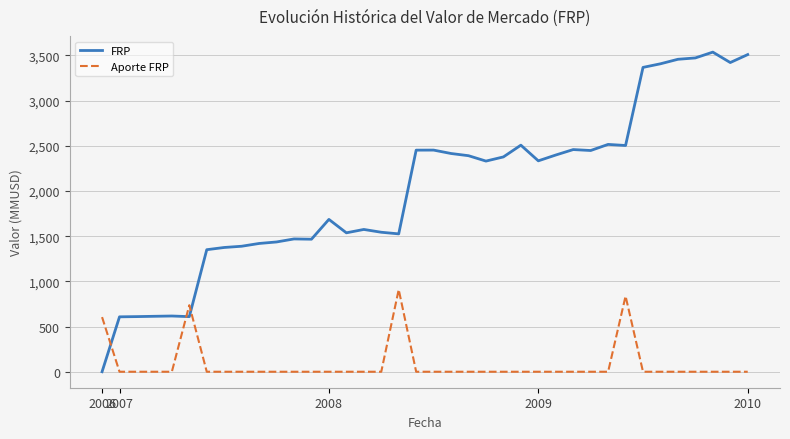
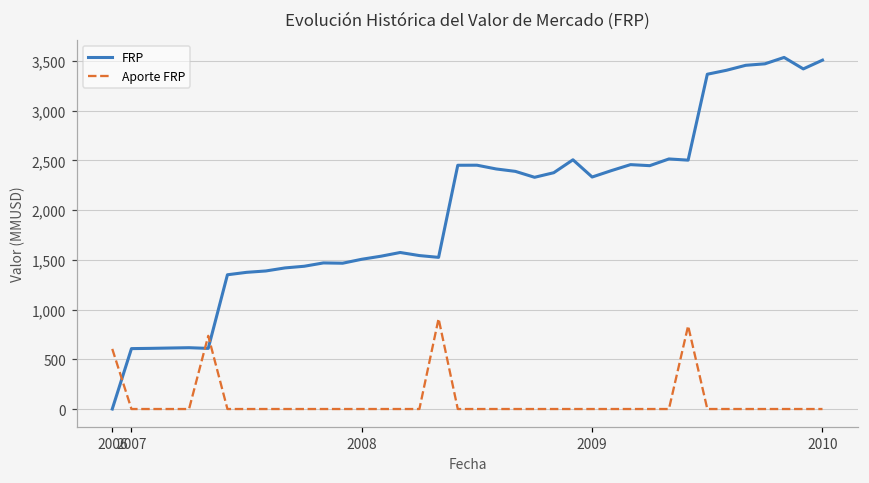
  {
    "FRP": {
-     "2008": "1,700",
+     "2008": "1,500",
      "2009": "2,300",
      "2010": "3,500"
    },
    "Aporte FRP": {
      "2008": "0",
      "2009": "0",
      "2010": "0"
    }
  }
